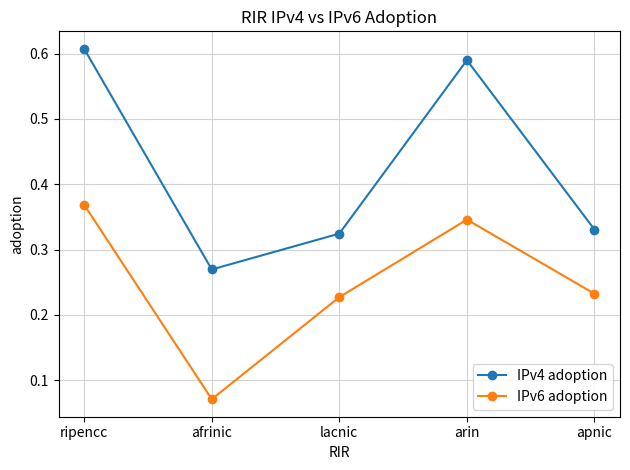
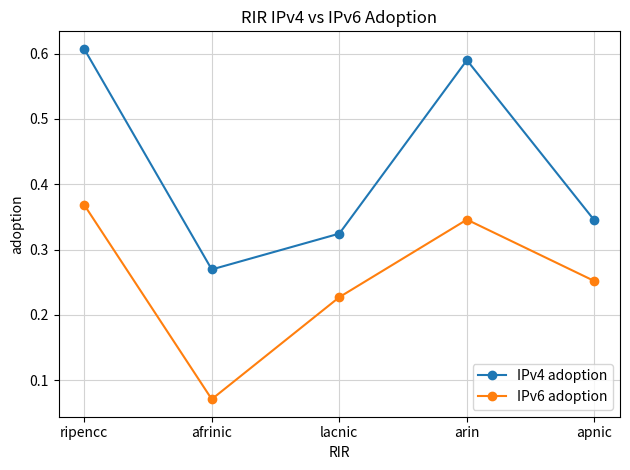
  {
    "IPv4 adoption": {
      "ripencc": 0.61,
      "afrinic": 0.27,
      "lacnic": 0.32,
      "arin": 0.59,
-     "apnic": 0.33
+     "apnic": 0.34
    },
    "IPv6 adoption": {
      "ripencc": 0.37,
      "afrinic": 0.07,
      "lacnic": 0.23,
      "arin": 0.35,
-     "apnic": 0.23
+     "apnic": 0.25
    }
  }
